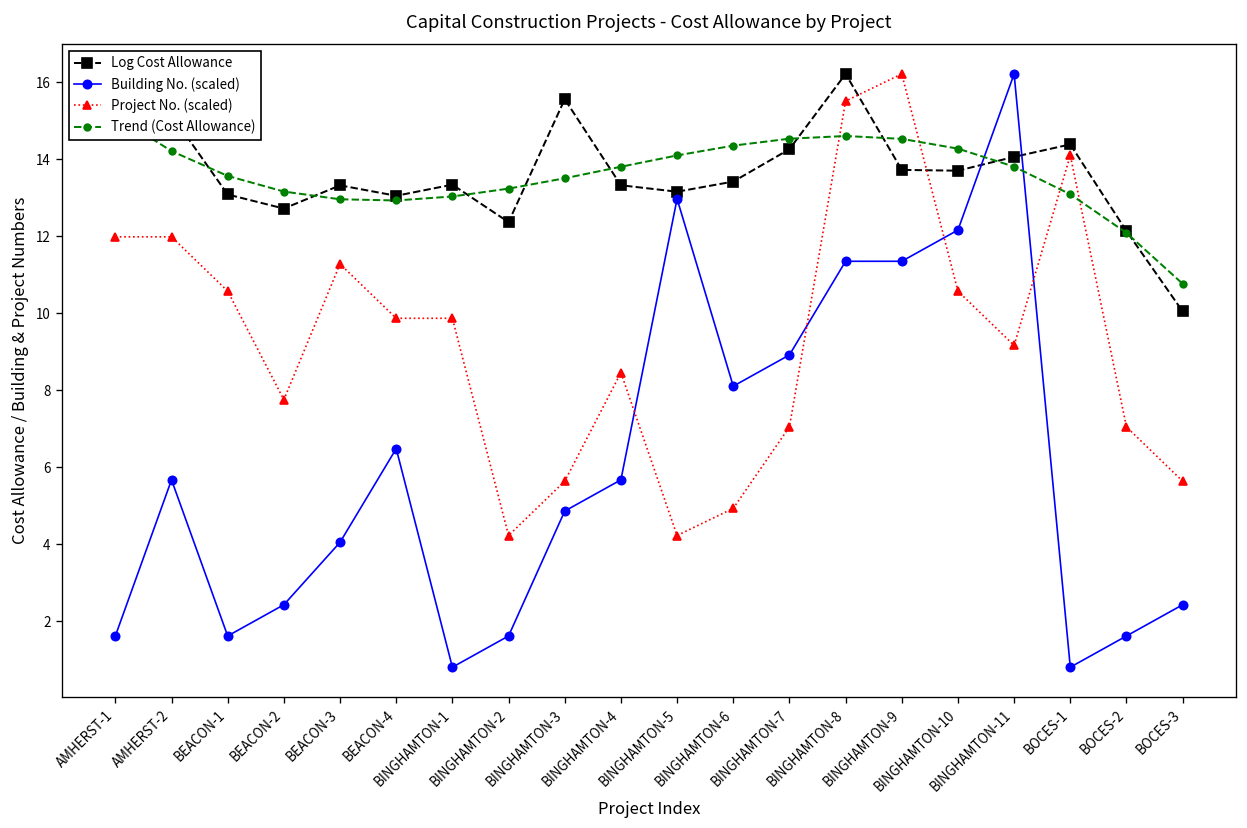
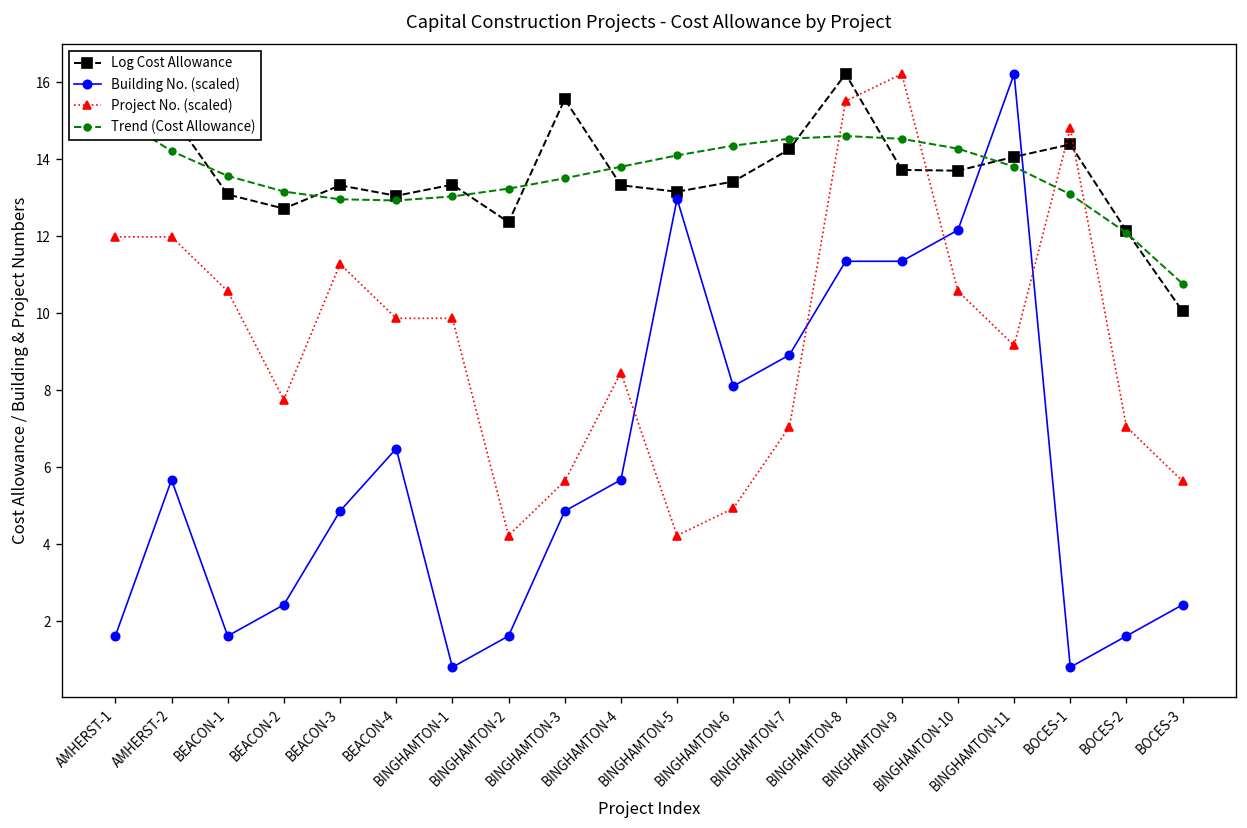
  {
    "Log Cost Allowance": {
      "AMHERST-1": 14.7,
      "BEACON-1": 13.1,
      "BEACON-2": 12.7,
      "BEACON-3": 13.3,
      "BEACON-4": 13.1,
      "BINGHAMTON-1": 13.3,
      "BINGHAMTON-2": 12.4,
      "BINGHAMTON-3": 15.6,
      "BINGHAMTON-4": 13.3,
      "BINGHAMTON-5": 13.2,
      "BINGHAMTON-6": 13.4,
      "BINGHAMTON-7": 14.3,
      "BINGHAMTON-8": 16.2,
      "BINGHAMTON-9": 13.7,
      "BINGHAMTON-10": 13.7,
      "BINGHAMTON-11": 14.1,
      "BOCES-1": 14.4,
      "BOCES-3": 10.1
    },
    "Building No. (scaled)": {
      "AMHERST-1": 1.6,
      "AMHERST-2": 5.7,
      "BEACON-1": 1.6,
      "BEACON-2": 2.4,
-     "BEACON-3": 4.1,
+     "BEACON-3": 4.9,
      "BEACON-4": 6.5,
      "BINGHAMTON-1": 0.8,
      "BINGHAMTON-2": 1.6,
      "BINGHAMTON-3": 4.9,
      "BINGHAMTON-4": 5.7,
      "BINGHAMTON-5": 13.0,
      "BINGHAMTON-6": 8.1,
      "BINGHAMTON-7": 8.9,
      "BINGHAMTON-8": 11.4,
      "BINGHAMTON-9": 11.4,
      "BINGHAMTON-10": 12.2,
      "BINGHAMTON-11": 16.2,
      "BOCES-1": 0.8,
      "BOCES-2": 1.6,
      "BOCES-3": 2.4
    },
    "Project No. (scaled)": {
      "AMHERST-1": 12.0,
      "AMHERST-2": 12.0,
      "BEACON-1": 10.6,
      "BEACON-2": 7.8,
      "BEACON-3": 11.3,
      "BEACON-4": 9.9,
      "BINGHAMTON-1": 9.9,
      "BINGHAMTON-2": 4.2,
      "BINGHAMTON-3": 5.6,
      "BINGHAMTON-4": 8.5,
      "BINGHAMTON-5": 4.2,
      "BINGHAMTON-6": 4.9,
      "BINGHAMTON-7": 7.1,
      "BINGHAMTON-8": 15.5,
      "BINGHAMTON-9": 16.2,
      "BINGHAMTON-10": 10.6,
      "BINGHAMTON-11": 9.2,
-     "BOCES-1": 14.1,
+     "BOCES-1": 14.8,
      "BOCES-2": 7.1,
      "BOCES-3": 5.6
    },
    "Trend (Cost Allowance)": {
      "AMHERST-2": 14.2,
      "BEACON-1": 13.6,
      "BEACON-2": 13.2,
      "BEACON-3": 13.0,
      "BEACON-4": 12.9,
      "BINGHAMTON-1": 13.0,
      "BINGHAMTON-2": 13.2,
      "BINGHAMTON-3": 13.5,
      "BINGHAMTON-4": 13.8,
      "BINGHAMTON-5": 14.1,
      "BINGHAMTON-6": 14.4,
      "BINGHAMTON-7": 14.5,
      "BINGHAMTON-8": 14.6,
      "BINGHAMTON-9": 14.5,
      "BINGHAMTON-10": 14.3,
      "BINGHAMTON-11": 13.8,
      "BOCES-1": 13.1,
      "BOCES-3": 10.8
    }
  }
